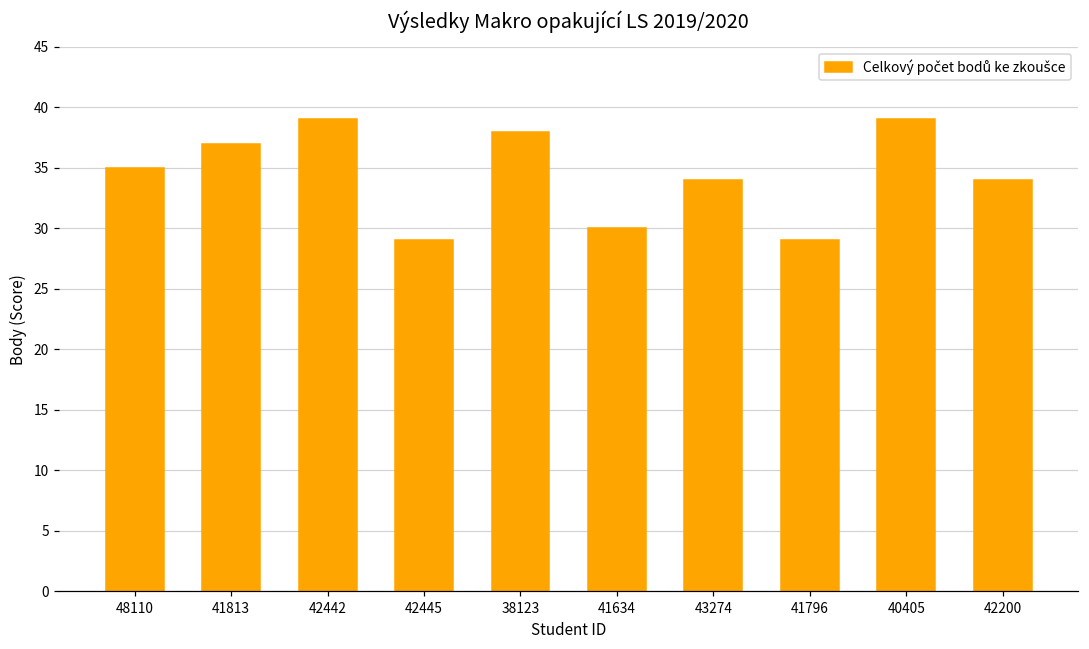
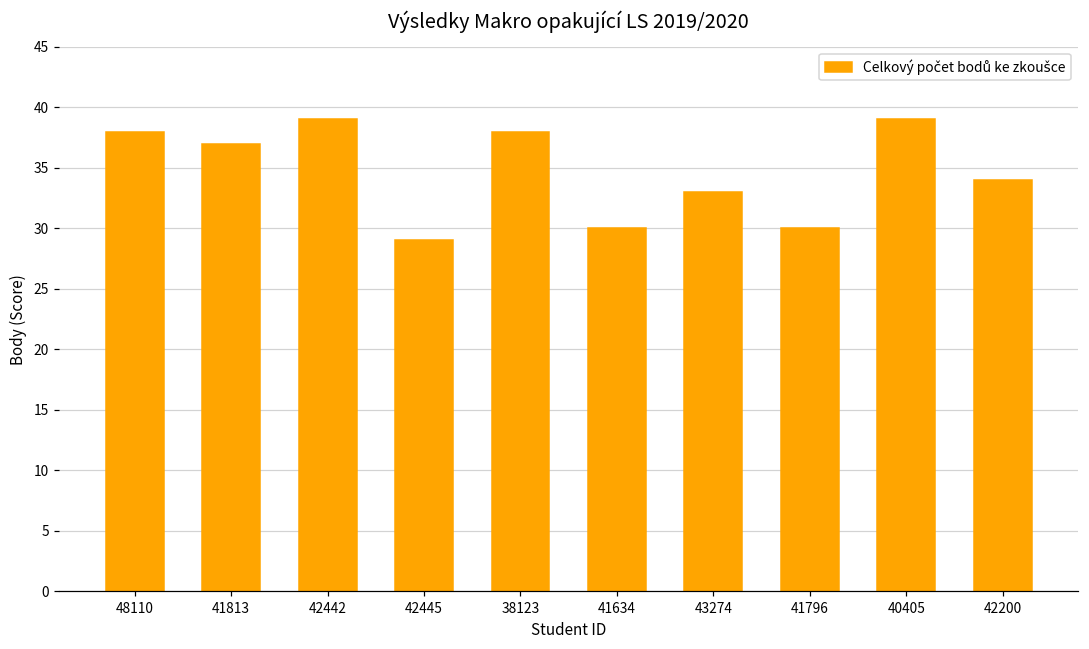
  {
-   "48110": 35,
+   "48110": 38,
    "41813": 37,
    "42442": 39,
    "42445": 29,
    "38123": 38,
    "41634": 30,
-   "43274": 34,
-   "41796": 29,
+   "43274": 33,
+   "41796": 30,
    "40405": 39,
    "42200": 34
  }
